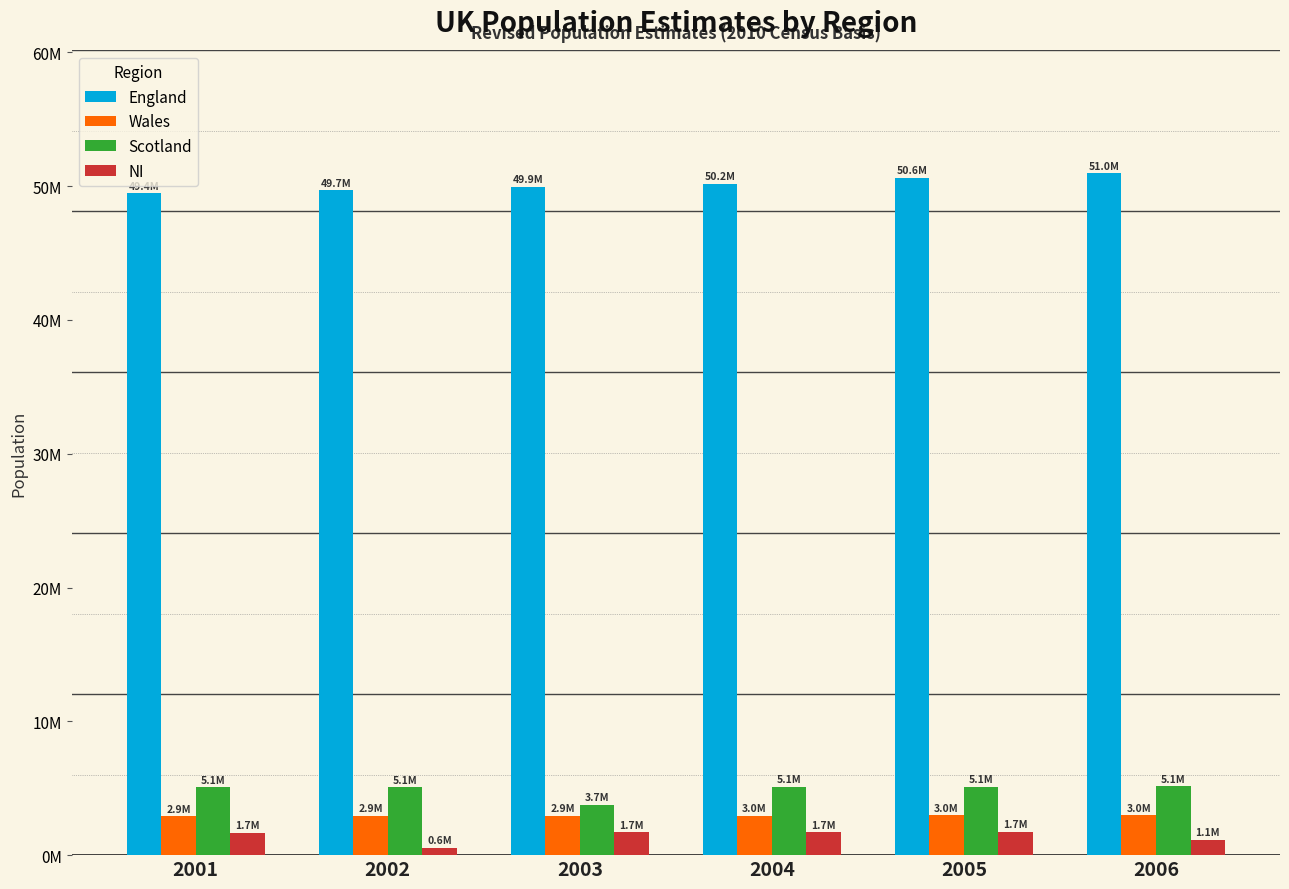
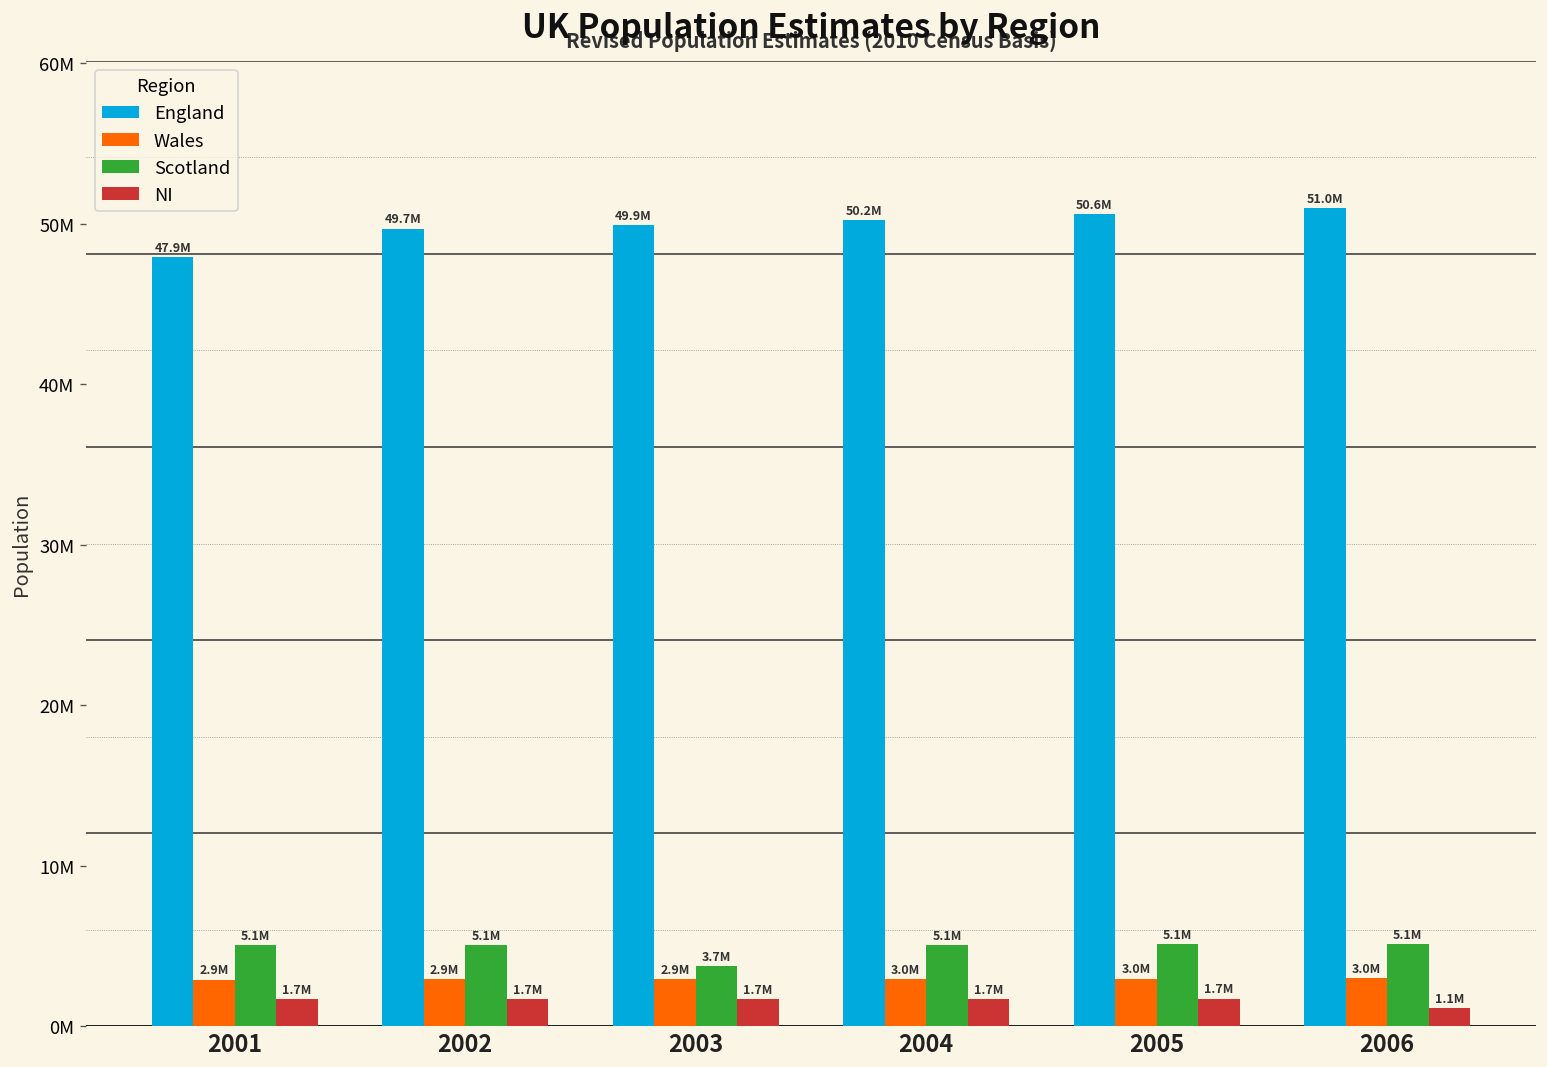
  {
    "England": {
-     "2001": "49400000"
+     "2001": "47900000"
    },
    "Wales": {
      "2001": "2.9M",
      "2002": "2.9M",
      "2003": "2.9M",
      "2004": "3.0M",
      "2005": "3.0M",
      "2006": "3.0M"
    },
    "Scotland": {
      "2001": "5.1M",
      "2002": "5.1M",
      "2003": "3.7M",
      "2004": "5.1M",
      "2005": "5.1M",
      "2006": "5.1M"
    },
    "NI": {
      "2001": "1.7M",
-     "2002": "0.6M",
+     "2002": "1.7M",
      "2003": "1.7M",
      "2004": "1.7M",
      "2005": "1.7M",
      "2006": "1.1M"
    }
  }
